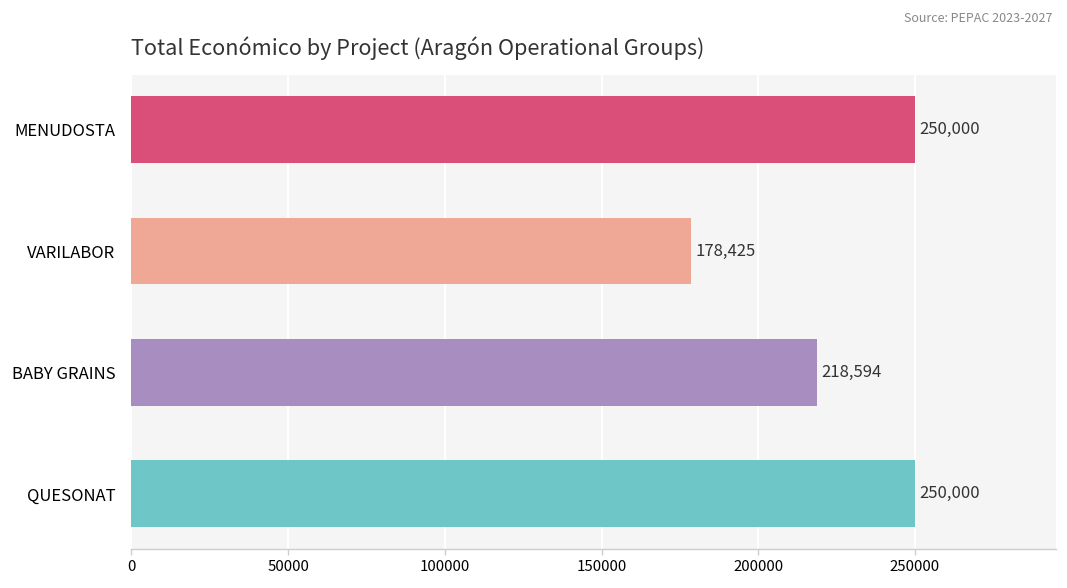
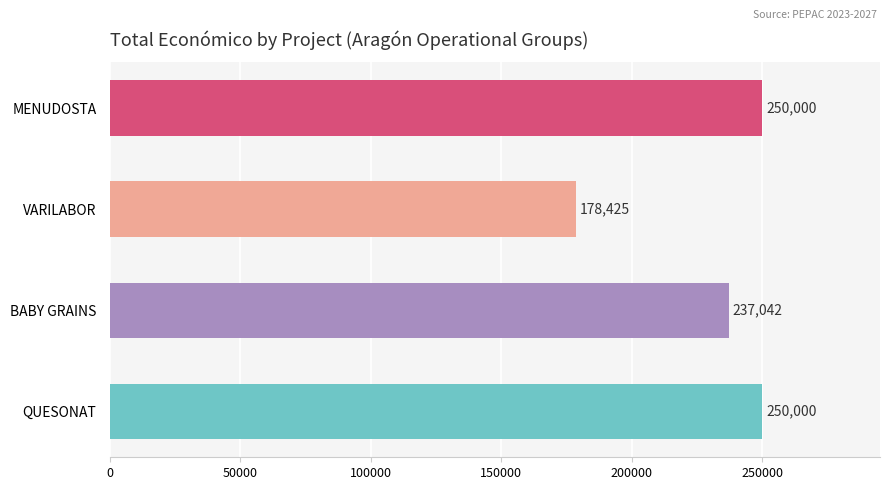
  {
    "MENUDOSTA": "250,000",
    "VARILABOR": "178,425",
-   "BABY GRAINS": "218,594",
+   "BABY GRAINS": "237,042",
    "QUESONAT": "250,000"
  }
